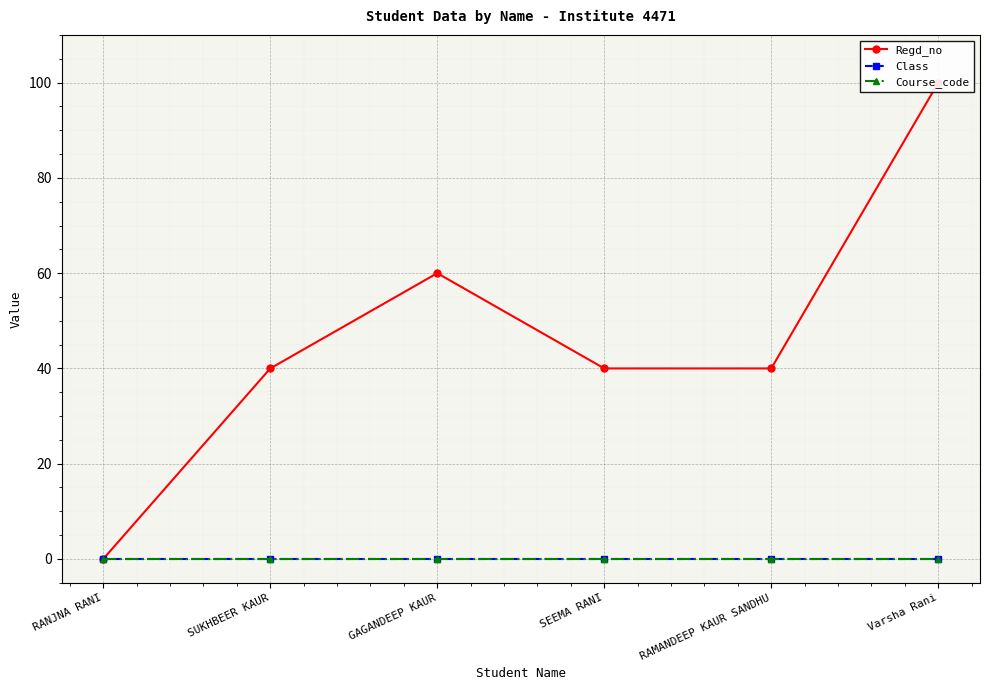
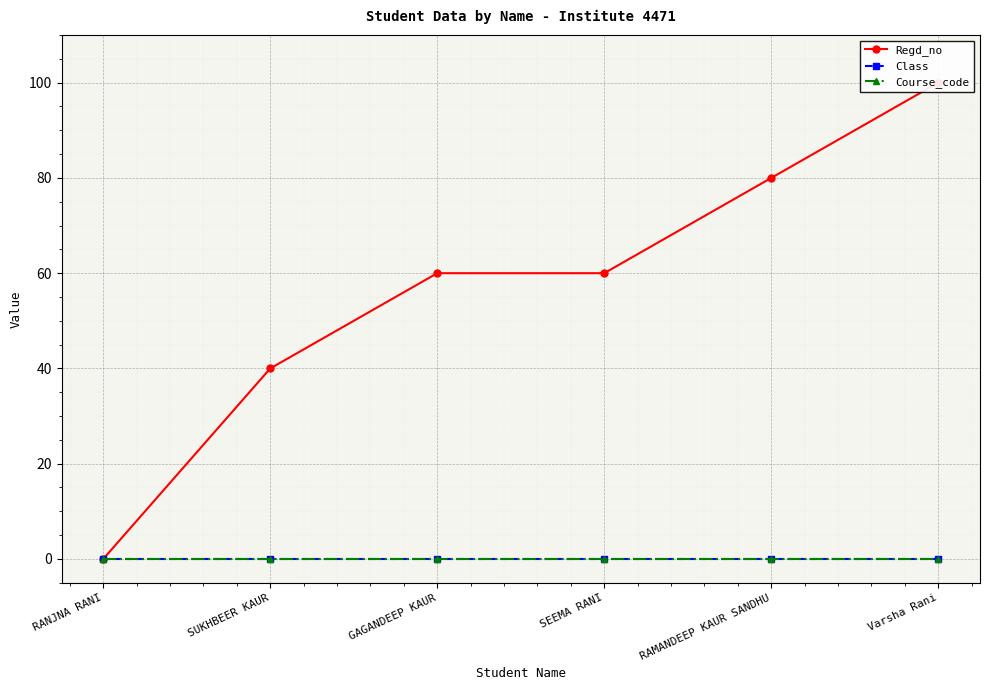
  {
    "Regd_no": {
      "SUKHBEER KAUR": 40,
      "GAGANDEEP KAUR": 60,
-     "SEEMA RANI": 40,
-     "RAMANDEEP KAUR SANDHU": 40
+     "SEEMA RANI": 60,
+     "RAMANDEEP KAUR SANDHU": 80
    },
    "Course_code": {
      "SUKHBEER KAUR": 0,
      "GAGANDEEP KAUR": 0,
      "SEEMA RANI": 0,
      "RAMANDEEP KAUR SANDHU": 0,
      "Varsha Rani": 0
    }
  }
